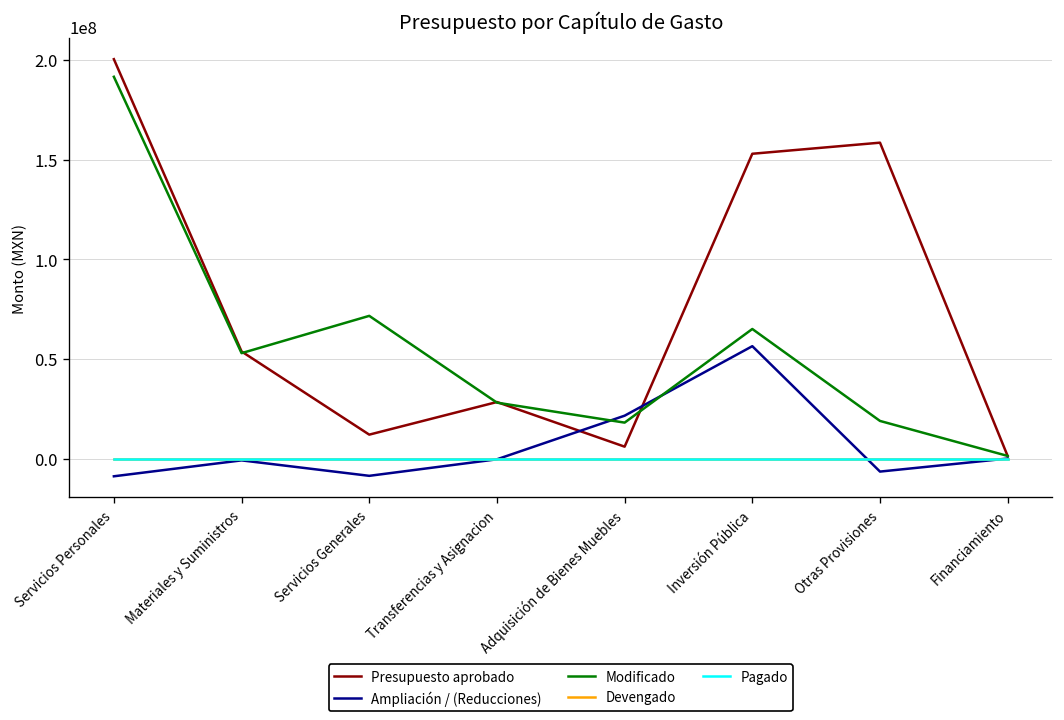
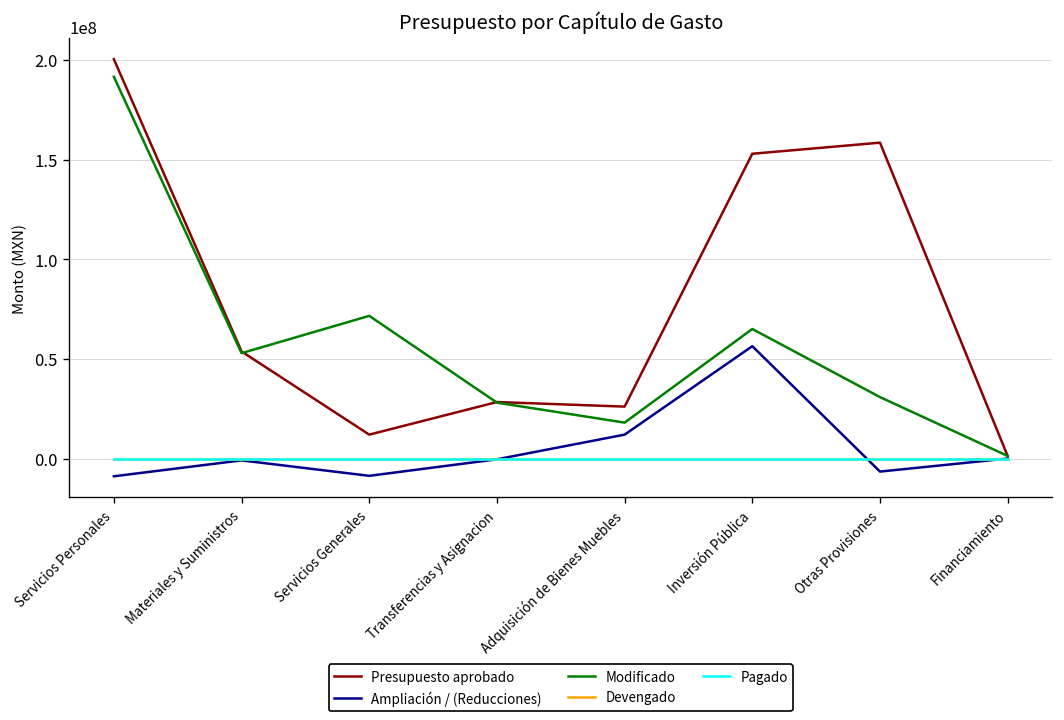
  {
    "Presupuesto aprobado": {
      "Servicios Personales": 200000000,
      "Servicios Generales": 12000000,
-     "Adquisición de Bienes Muebles": 6000000,
+     "Adquisición de Bienes Muebles": 26000000,
      "Inversión Pública": 153000000,
      "Otras Provisiones": 158000000
    },
    "Ampliación / (Reducciones)": {
      "Servicios Personales": -9000000,
      "Servicios Generales": -9000000,
-     "Adquisición de Bienes Muebles": 22000000,
+     "Adquisición de Bienes Muebles": 12000000,
      "Inversión Pública": 56000000,
      "Otras Provisiones": -6000000
    },
    "Modificado": {
      "Servicios Personales": 192000000,
      "Servicios Generales": 72000000,
      "Adquisición de Bienes Muebles": 18000000,
      "Inversión Pública": 65000000,
-     "Otras Provisiones": 19000000
+     "Otras Provisiones": 31000000
    },
    "Pagado": {
      "Servicios Personales": 0,
      "Servicios Generales": 0,
      "Adquisición de Bienes Muebles": 0,
      "Inversión Pública": 0,
      "Otras Provisiones": 0
    }
  }
